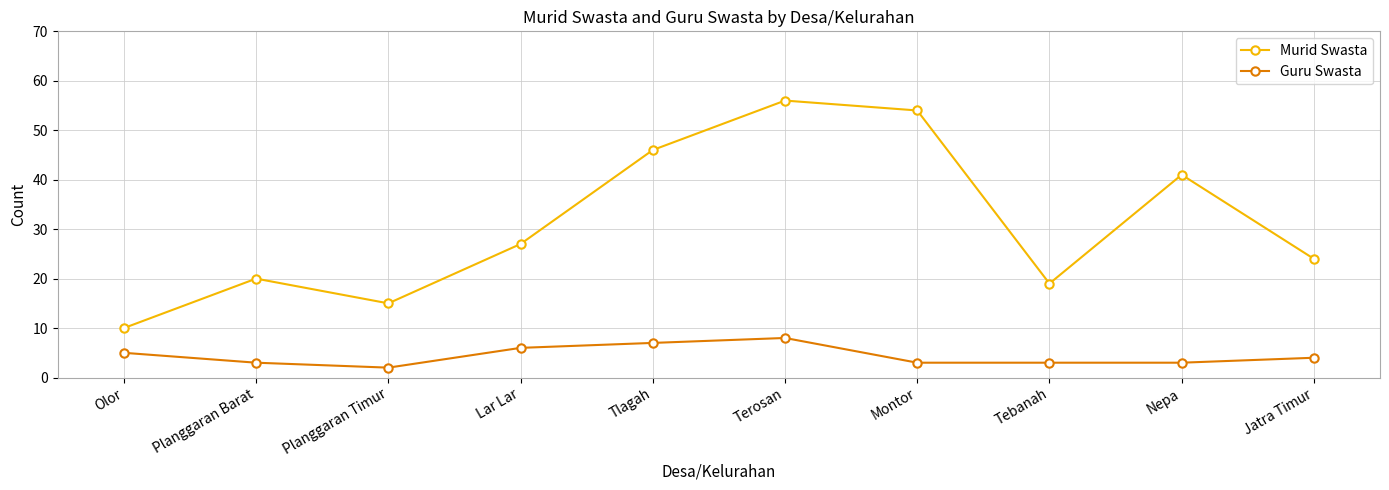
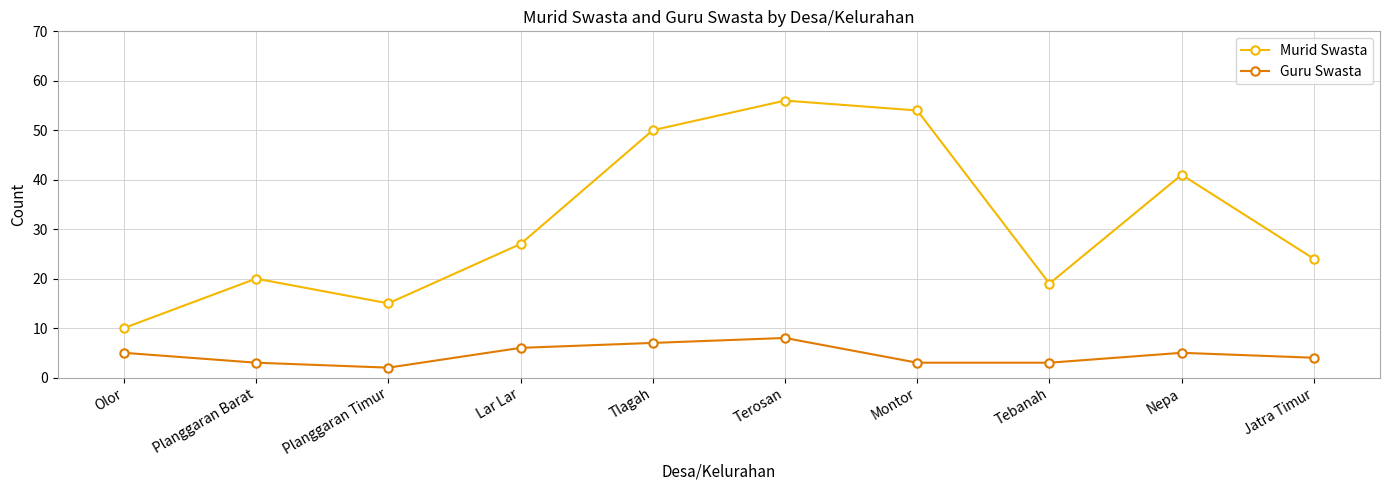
  {
    "Murid Swasta": {
      "Olor": 10,
      "Planggaran Barat": 20,
      "Planggaran Timur": 15,
      "Lar Lar": 27,
-     "Tlagah": 46,
+     "Tlagah": 50,
      "Terosan": 56,
      "Montor": 54,
      "Tebanah": 19,
      "Nepa": 41,
      "Jatra Timur": 24
    },
    "Guru Swasta": {
      "Olor": 5,
      "Planggaran Barat": 3,
      "Planggaran Timur": 2,
      "Lar Lar": 6,
      "Tlagah": 7,
      "Terosan": 8,
      "Montor": 3,
      "Tebanah": 3,
-     "Nepa": 3,
+     "Nepa": 5,
      "Jatra Timur": 4
    }
  }
